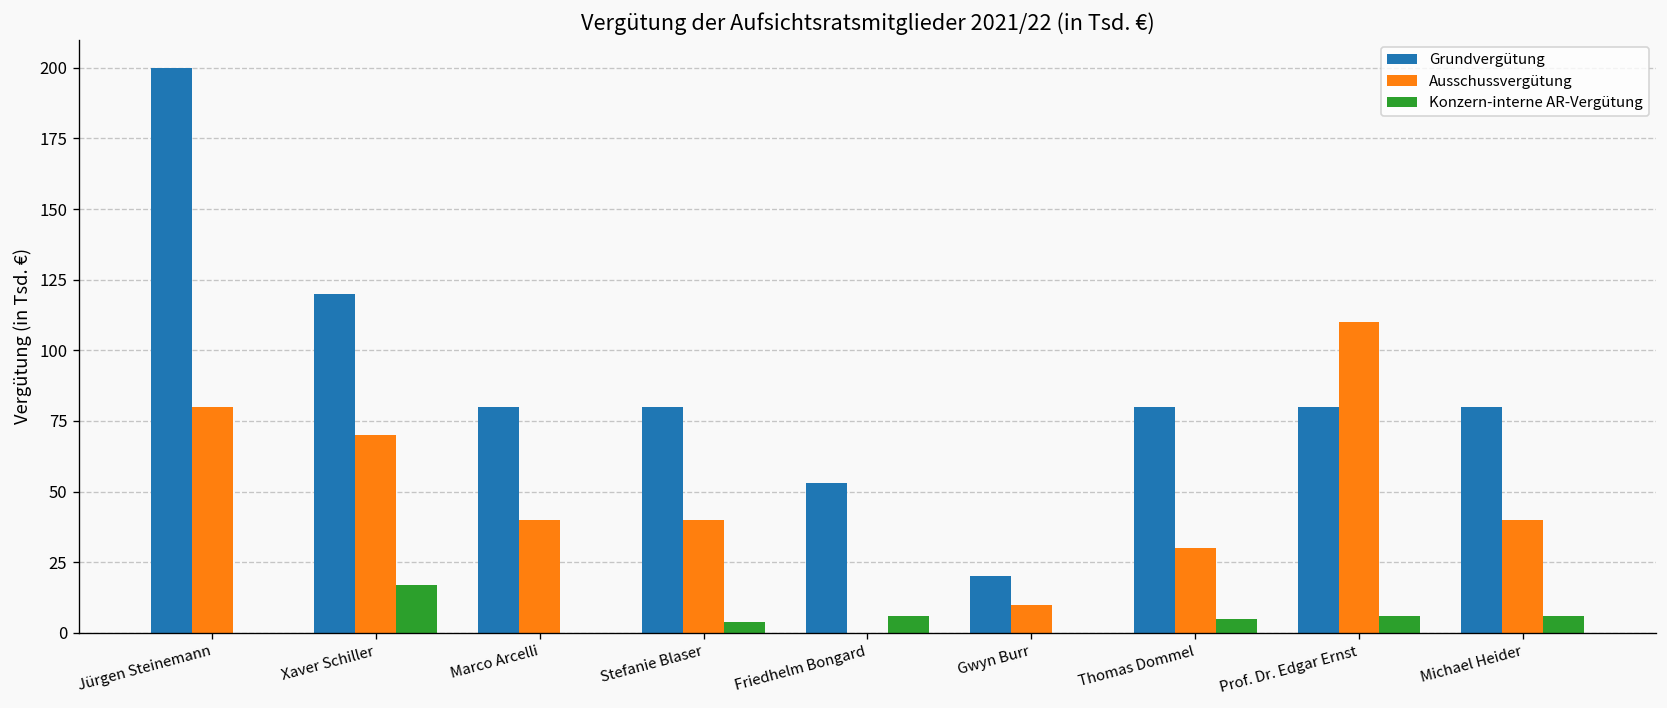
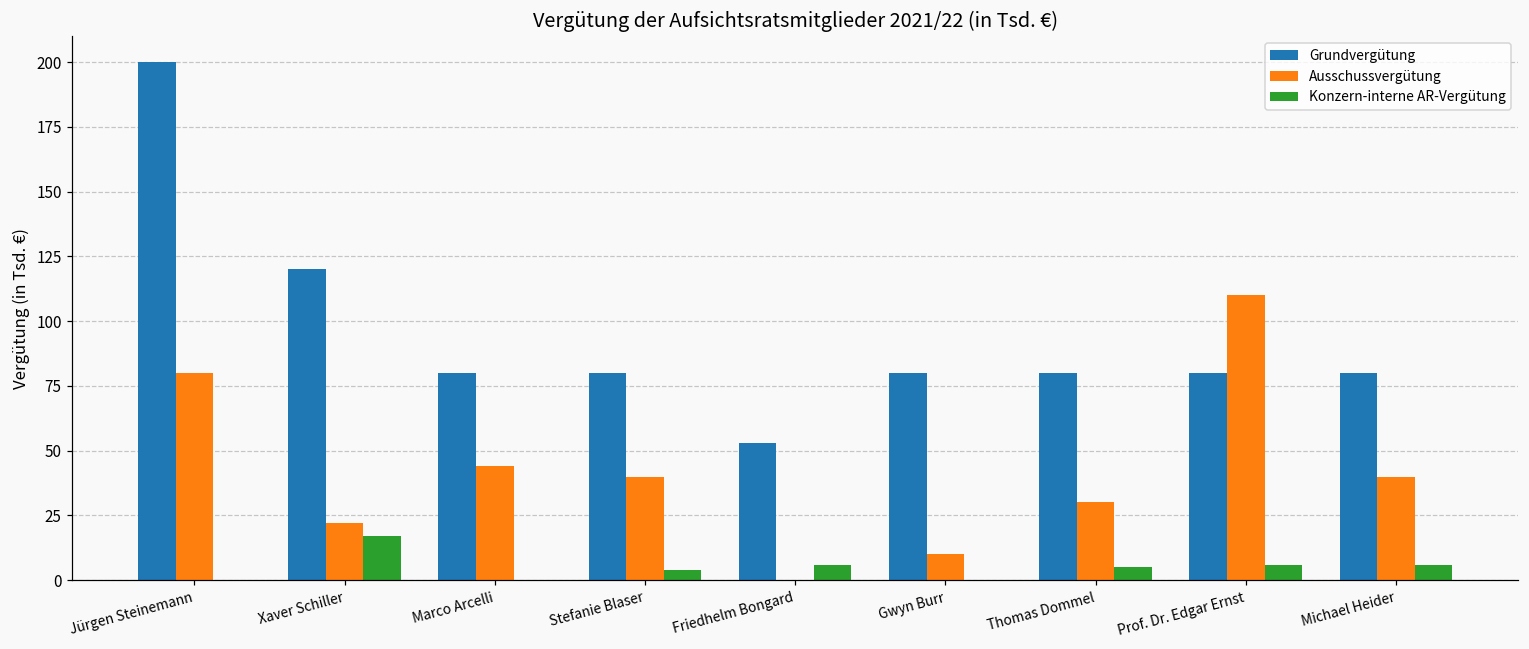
  {
    "Grundvergütung": {
      "Jürgen Steinemann": 200,
      "Xaver Schiller": 120,
      "Marco Arcelli": 80,
      "Stefanie Blaser": 80,
      "Friedhelm Bongard": 53,
-     "Gwyn Burr": 20,
+     "Gwyn Burr": 80,
      "Thomas Dommel": 80,
      "Prof. Dr. Edgar Ernst": 80,
      "Michael Heider": 80
    },
    "Ausschussvergütung": {
      "Jürgen Steinemann": 80,
-     "Xaver Schiller": 70,
-     "Marco Arcelli": 40,
+     "Xaver Schiller": 22,
+     "Marco Arcelli": 44,
      "Stefanie Blaser": 40,
      "Friedhelm Bongard": 0,
      "Gwyn Burr": 10,
      "Thomas Dommel": 30,
      "Prof. Dr. Edgar Ernst": 110,
      "Michael Heider": 40
    },
    "Konzern-interne AR-Vergütung": {
      "Jürgen Steinemann": 0,
      "Xaver Schiller": 17,
      "Marco Arcelli": 0,
      "Stefanie Blaser": 4,
      "Friedhelm Bongard": 6,
      "Gwyn Burr": 0,
      "Thomas Dommel": 5,
      "Prof. Dr. Edgar Ernst": 6,
      "Michael Heider": 6
    }
  }
